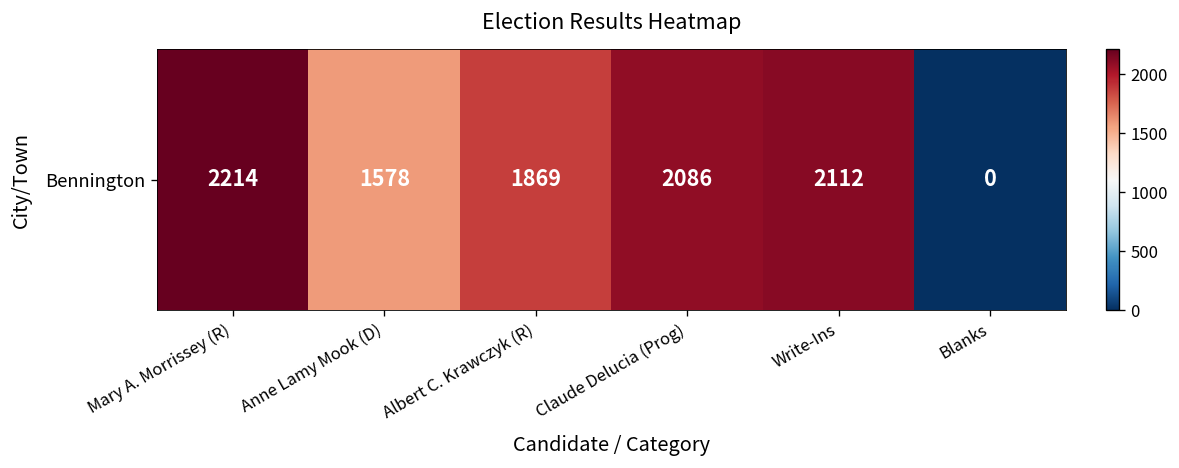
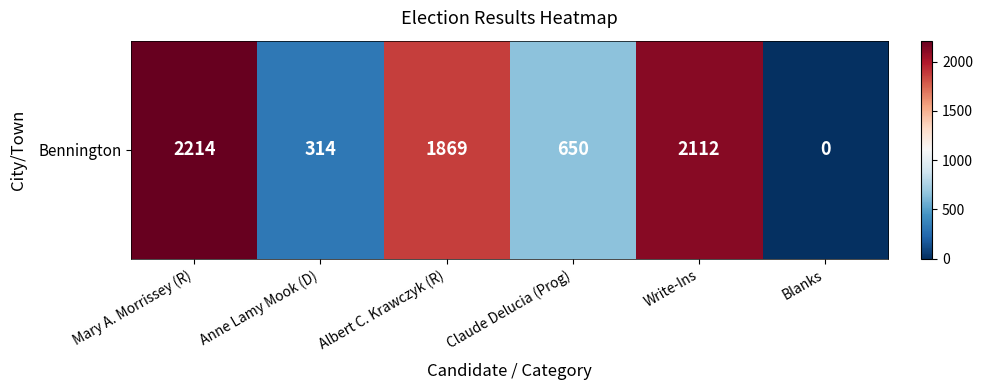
  {
    "Bennington": {
      "Mary A. Morrissey (R)": 2214,
-     "Anne Lamy Mook (D)": 1578,
+     "Anne Lamy Mook (D)": 314,
      "Albert C. Krawczyk (R)": 1869,
-     "Claude Delucia (Prog)": 2086,
+     "Claude Delucia (Prog)": 650,
      "Write-Ins": 2112,
      "Blanks": 0
    }
  }
